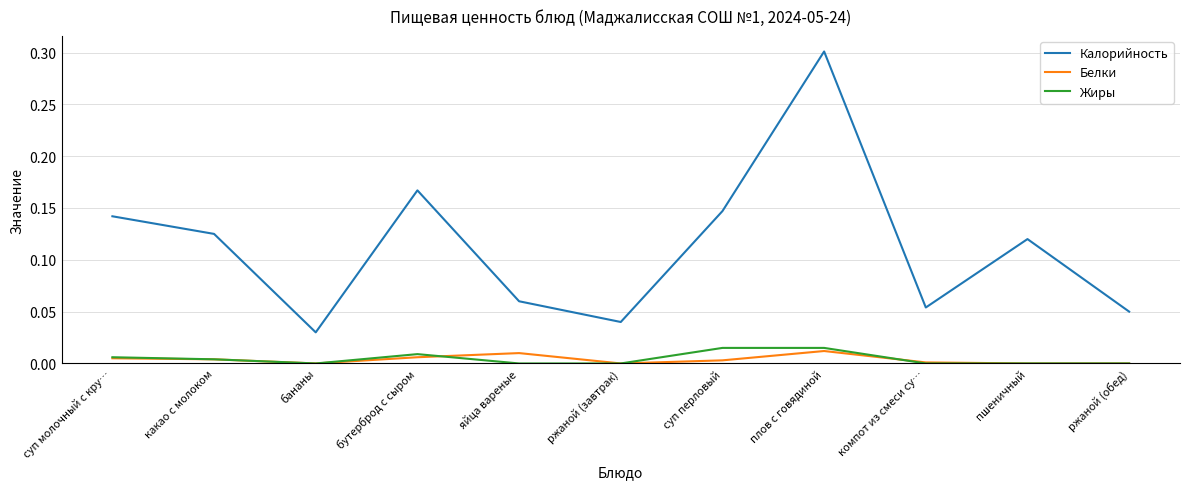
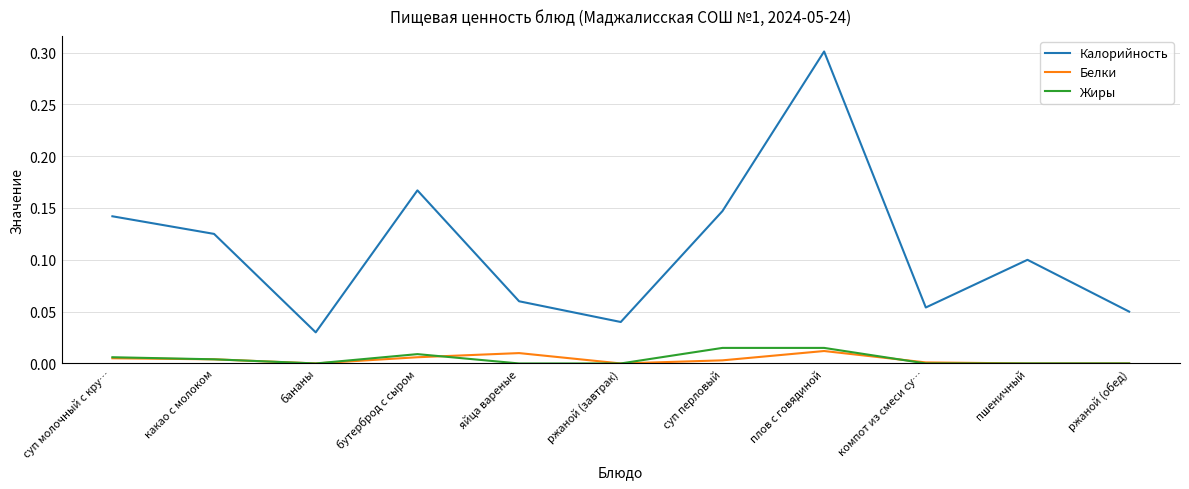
  {
    "Калорийность": {
      "суп молочный с кру…": 0.14,
      "какао с молоком": 0.125,
      "бананы": 0.03,
      "бутерброд с сыром": 0.167,
      "яйца вареные": 0.06,
      "ржаной (завтрак)": 0.04,
      "суп перловый": 0.147,
      "плов с говядиной": 0.30,
      "компот из смеси су…": 0.054,
-     "пшеничный": 0.12,
+     "пшеничный": 0.10,
      "ржаной (обед)": 0.05
    },
    "Белки": {
      "бутерброд с сыром": 0.006,
      "яйца вареные": 0.01,
      "суп перловый": 0.003,
      "плов с говядиной": 0.01
    },
    "Жиры": {
      "бутерброд с сыром": 0.01,
      "яйца вареные": 0.00,
      "суп перловый": 0.015,
      "плов с говядиной": 0.015
    }
  }
